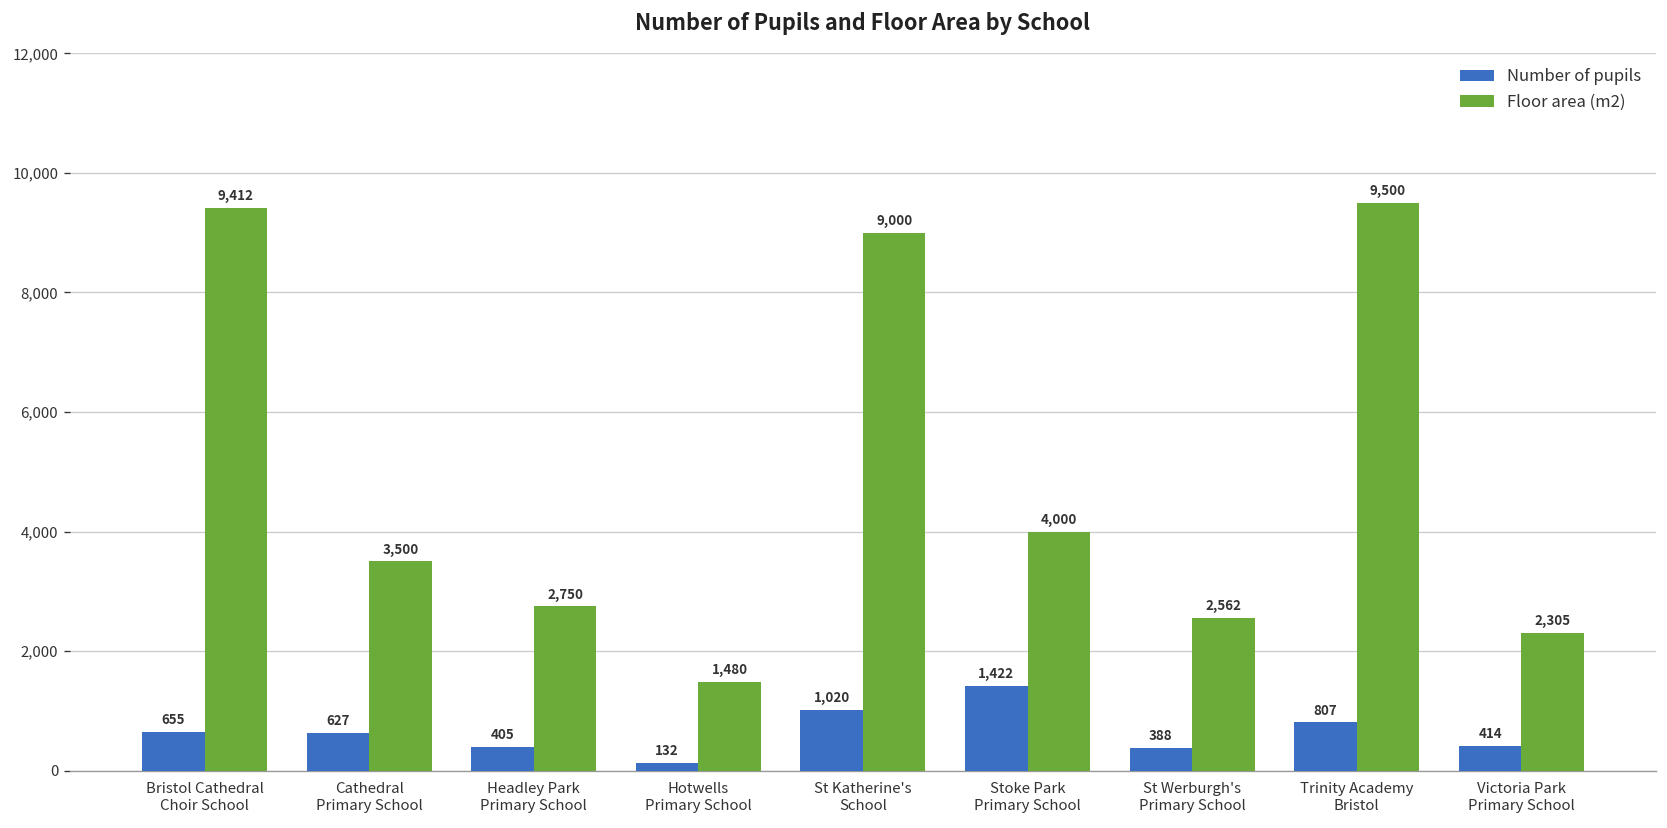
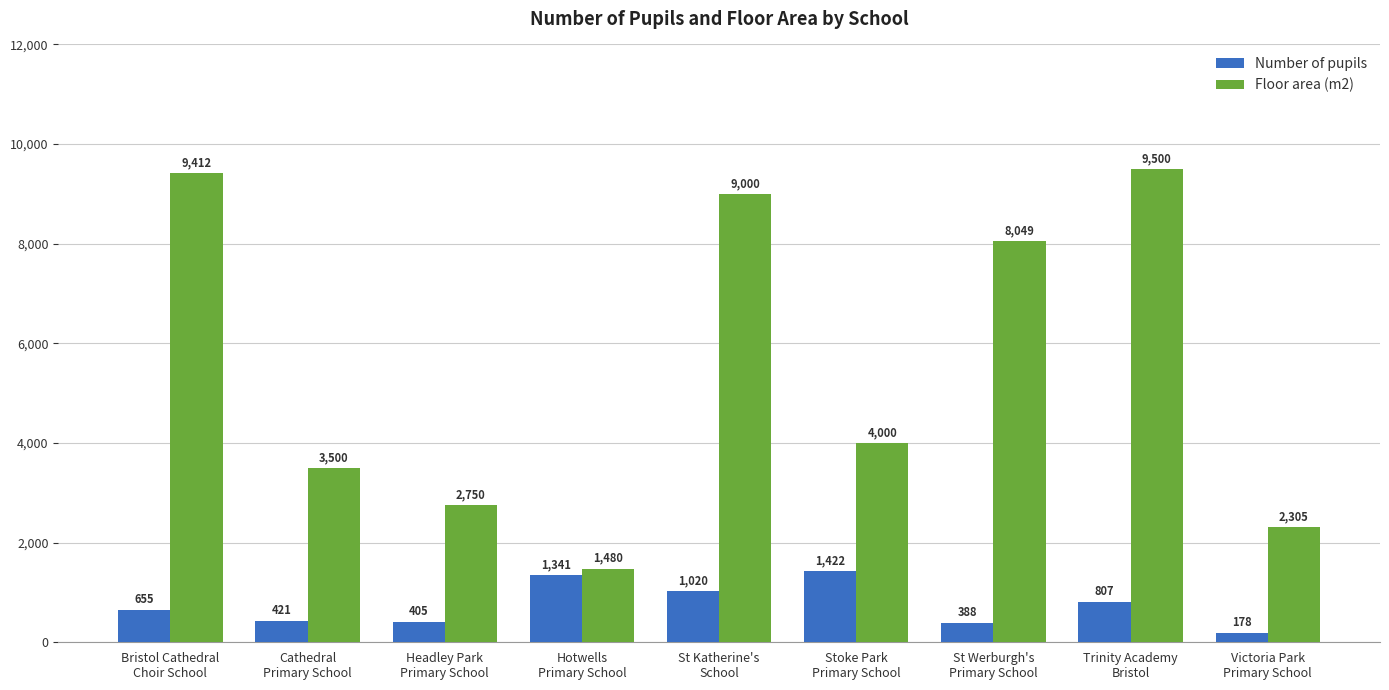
  {
    "Number of pupils": {
      "Bristol Cathedral Choir School": "655",
-     "Cathedral Primary School": "627",
+     "Cathedral Primary School": "421",
      "Headley Park Primary School": "405",
-     "Hotwells Primary School": "132",
+     "Hotwells Primary School": "1,341",
      "St Katherine's School": "1,020",
      "Stoke Park Primary School": "1,422",
      "St Werburgh's Primary School": "388",
      "Trinity Academy Bristol": "807",
-     "Victoria Park Primary School": "414"
+     "Victoria Park Primary School": "178"
    },
    "Floor area (m2)": {
      "Bristol Cathedral Choir School": "9,412",
      "Cathedral Primary School": "3,500",
      "Headley Park Primary School": "2,750",
      "Hotwells Primary School": "1,480",
      "St Katherine's School": "9,000",
      "Stoke Park Primary School": "4,000",
-     "St Werburgh's Primary School": "2,562",
+     "St Werburgh's Primary School": "8,049",
      "Trinity Academy Bristol": "9,500",
      "Victoria Park Primary School": "2,305"
    }
  }
